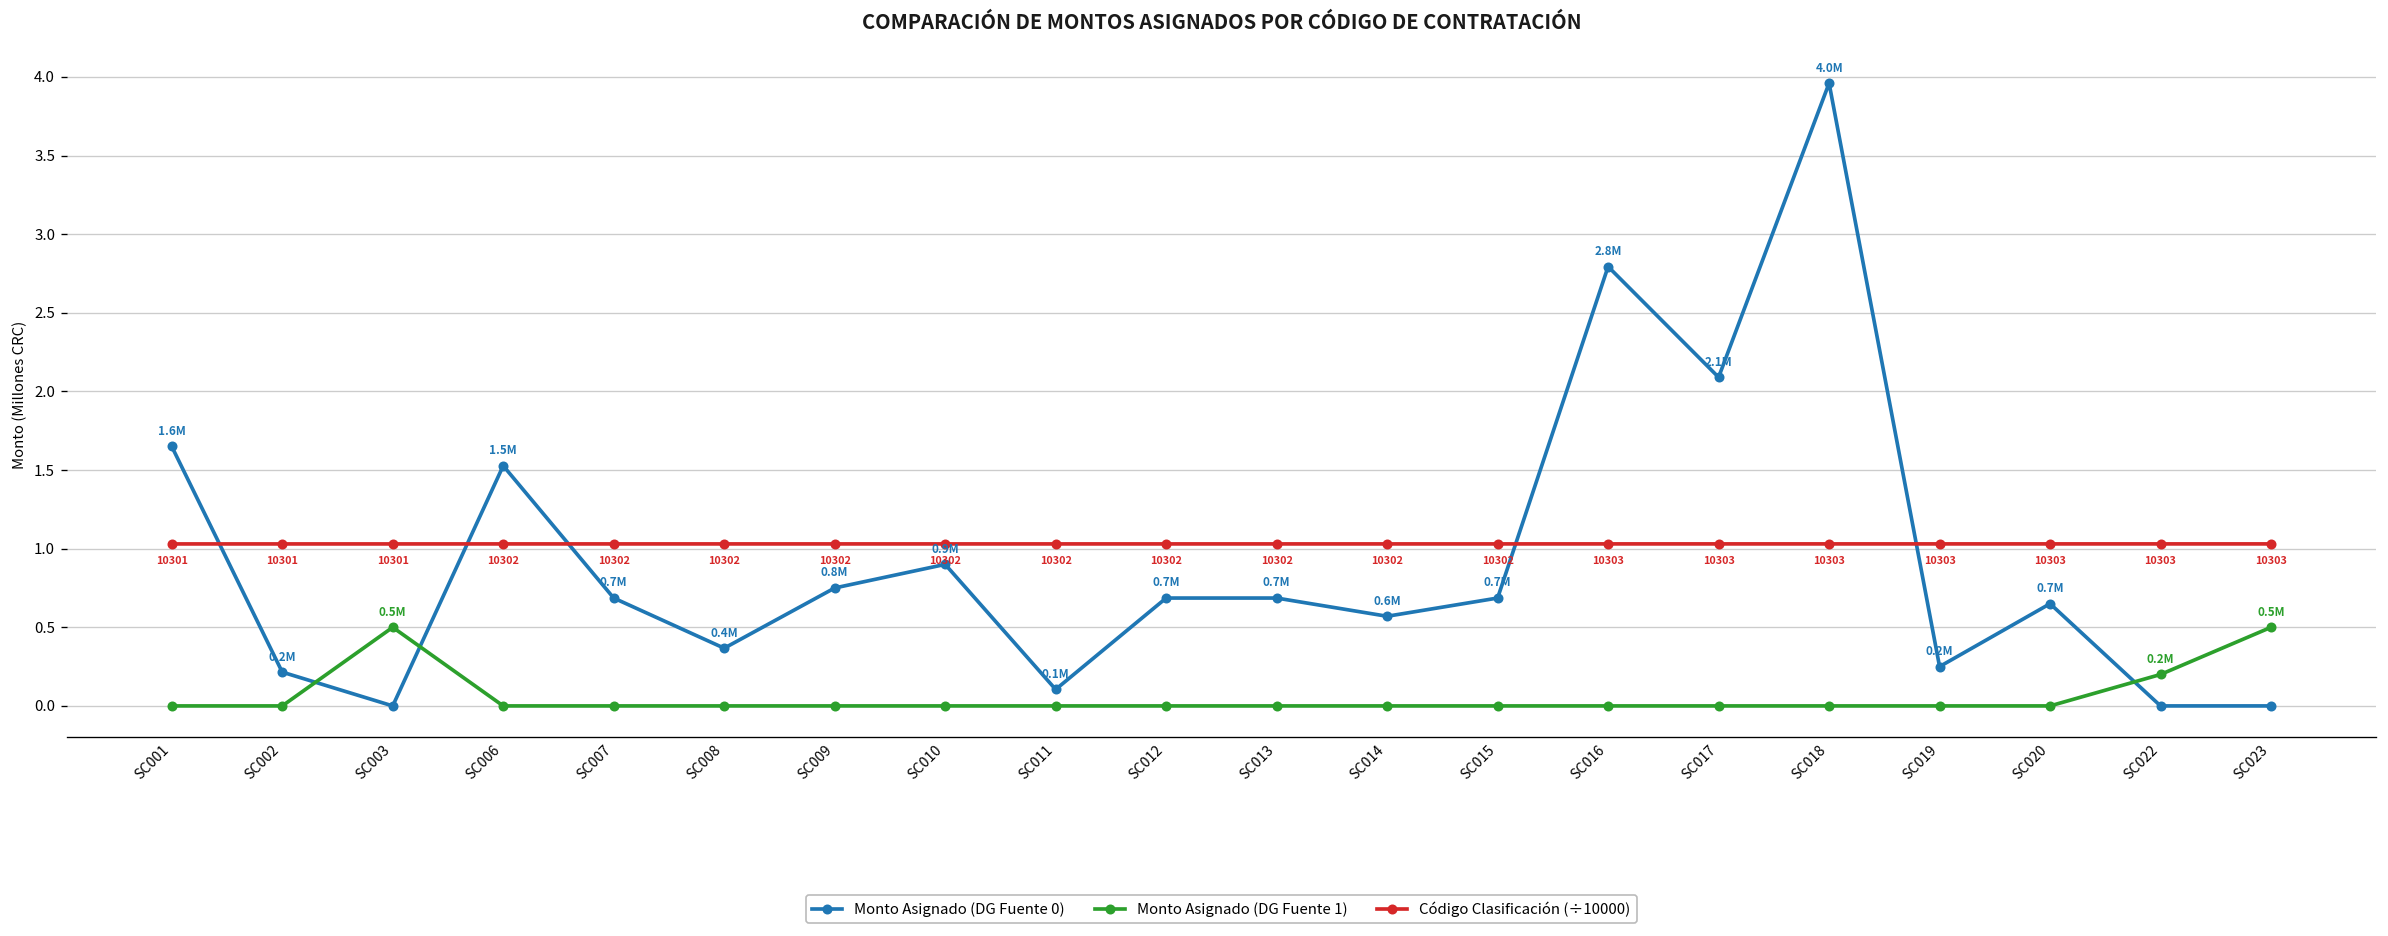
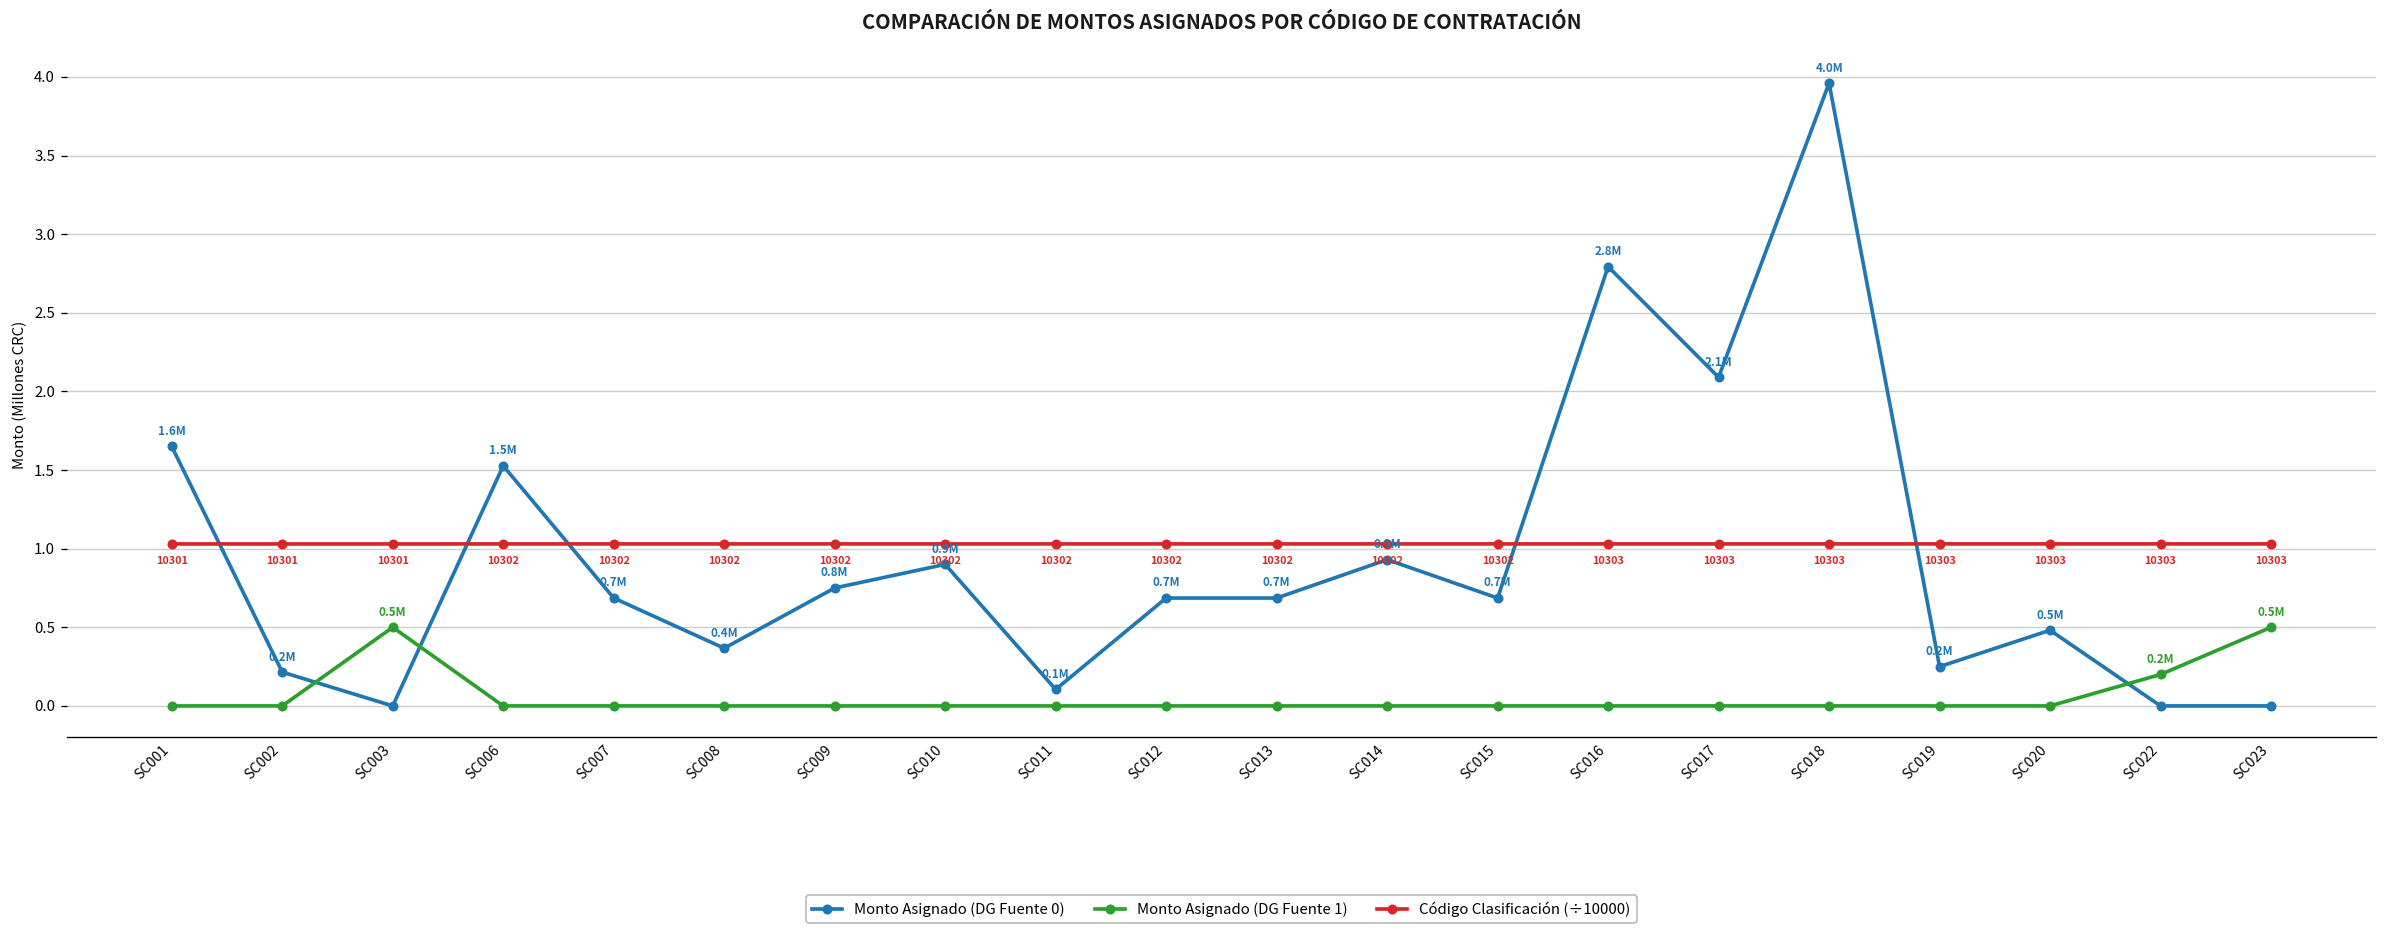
  {
    "Monto Asignado (DG Fuente 0)": {
      "SC001": "1.6M",
      "SC002": "0.2M",
      "SC006": "1.5M",
      "SC007": "0.7M",
      "SC008": "0.4M",
      "SC009": "0.8M",
      "SC011": "0.1M",
      "SC012": "0.7M",
      "SC013": "0.7M",
-     "SC014": "0.6M",
+     "SC014": "0.9M",
      "SC015": "0.7M",
      "SC016": "2.8M",
      "SC017": "2.1M",
      "SC018": "4.0M",
      "SC019": "0.2M",
-     "SC020": "0.7M"
+     "SC020": "0.5M"
    },
    "Monto Asignado (DG Fuente 1)": {
      "SC003": "0.5M",
      "SC022": "0.2M",
      "SC023": "0.5M"
    }
  }
